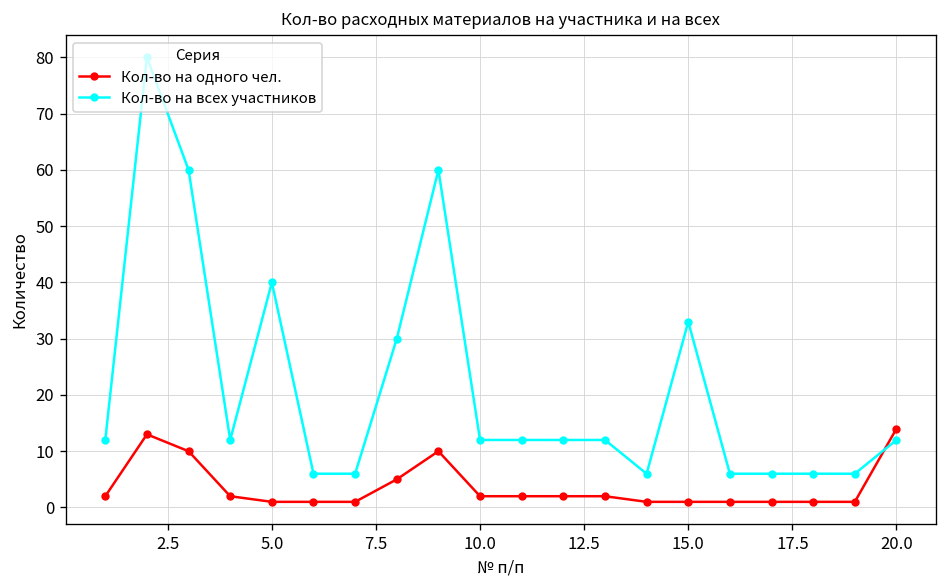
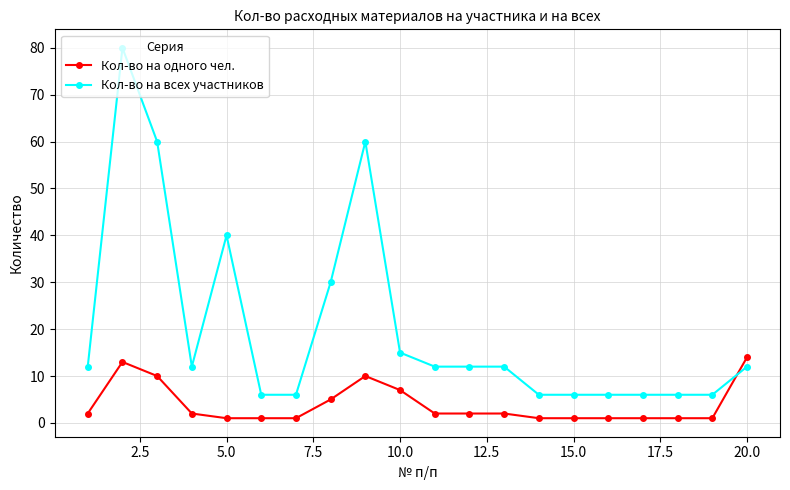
  {
    "Кол-во на одного чел.": {
      "5.0": 1,
-     "10.0": 2,
+     "10.0": 7,
      "15.0": 1,
      "20.0": 14
    },
    "Кол-во на всех участников": {
      "5.0": 40,
-     "10.0": 12,
-     "15.0": 33,
+     "10.0": 15,
+     "15.0": 6,
      "20.0": 12
    }
  }
